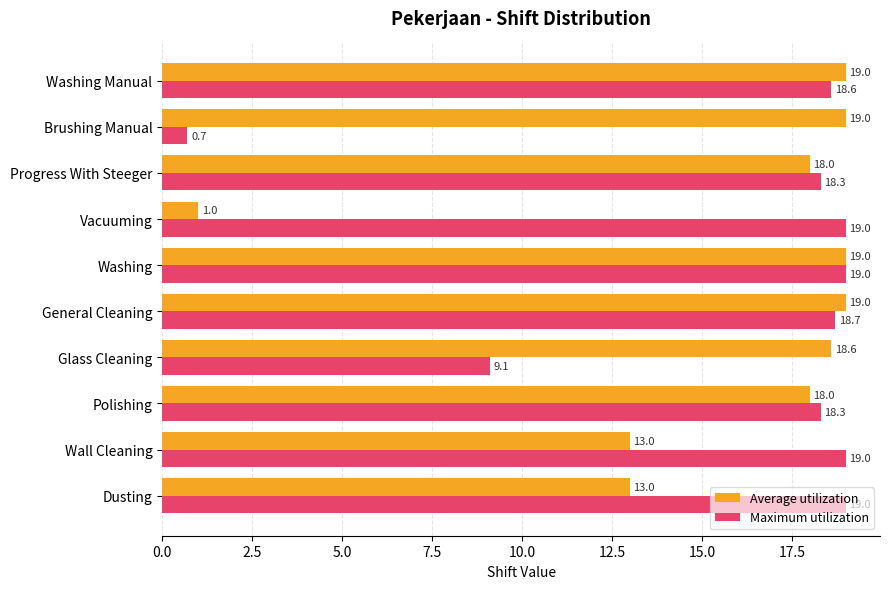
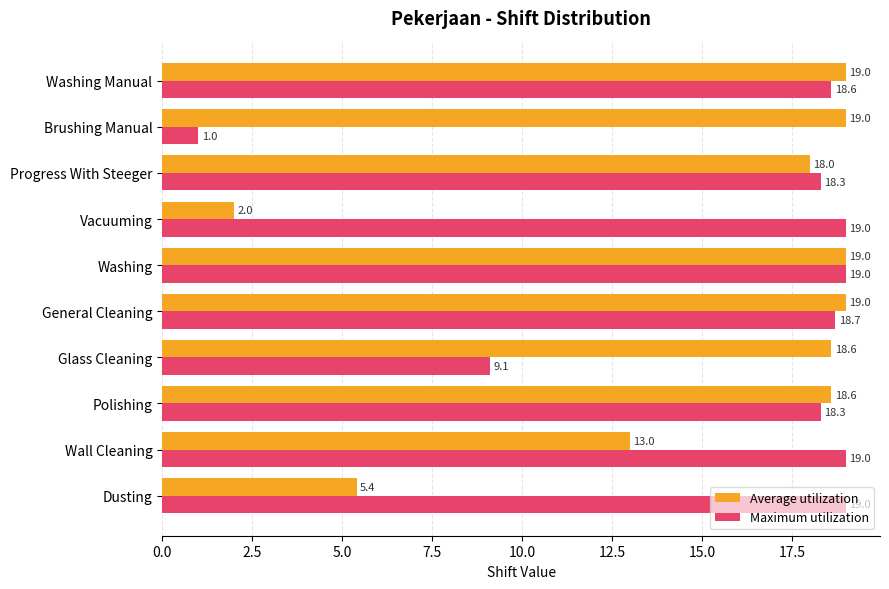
  {
    "Average utilization": {
      "Washing Manual": 19.0,
      "Brushing Manual": 19.0,
      "Progress With Steeger": 18.0,
-     "Vacuuming": 1.0,
+     "Vacuuming": 2.0,
      "Washing": 19.0,
      "General Cleaning": 19.0,
      "Glass Cleaning": 18.6,
-     "Polishing": 18.0,
+     "Polishing": 18.6,
      "Wall Cleaning": 13.0,
-     "Dusting": 13.0
+     "Dusting": 5.4
    },
    "Maximum utilization": {
      "Washing Manual": 18.6,
-     "Brushing Manual": 0.7,
+     "Brushing Manual": 1.0,
      "Progress With Steeger": 18.3,
      "Vacuuming": 19.0,
      "Washing": 19.0,
      "General Cleaning": 18.7,
      "Glass Cleaning": 9.1,
      "Polishing": 18.3,
      "Wall Cleaning": 19.0
    }
  }
